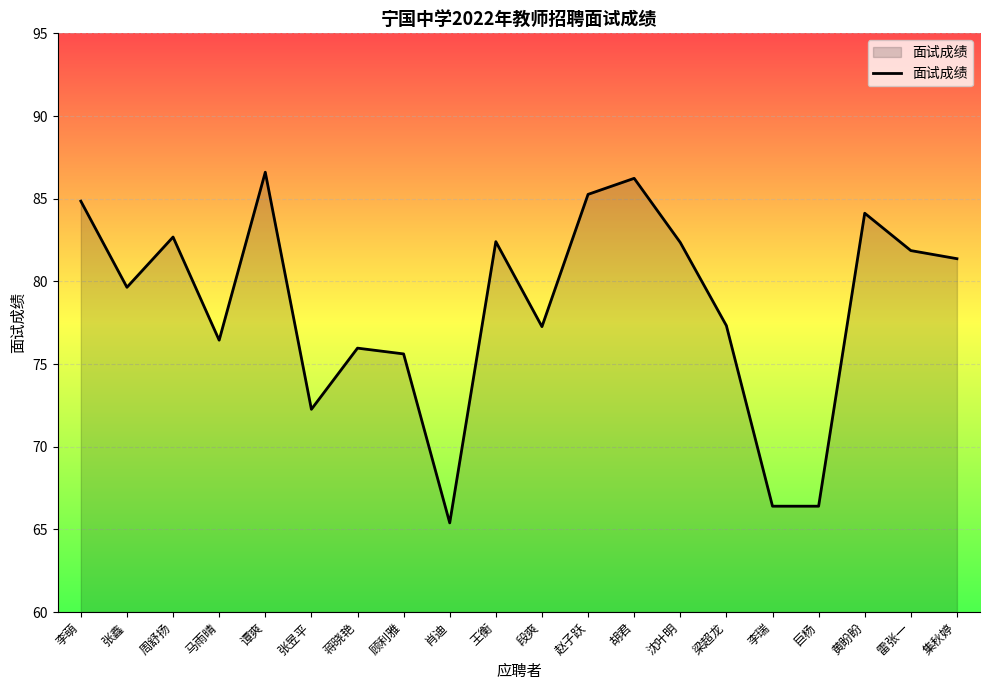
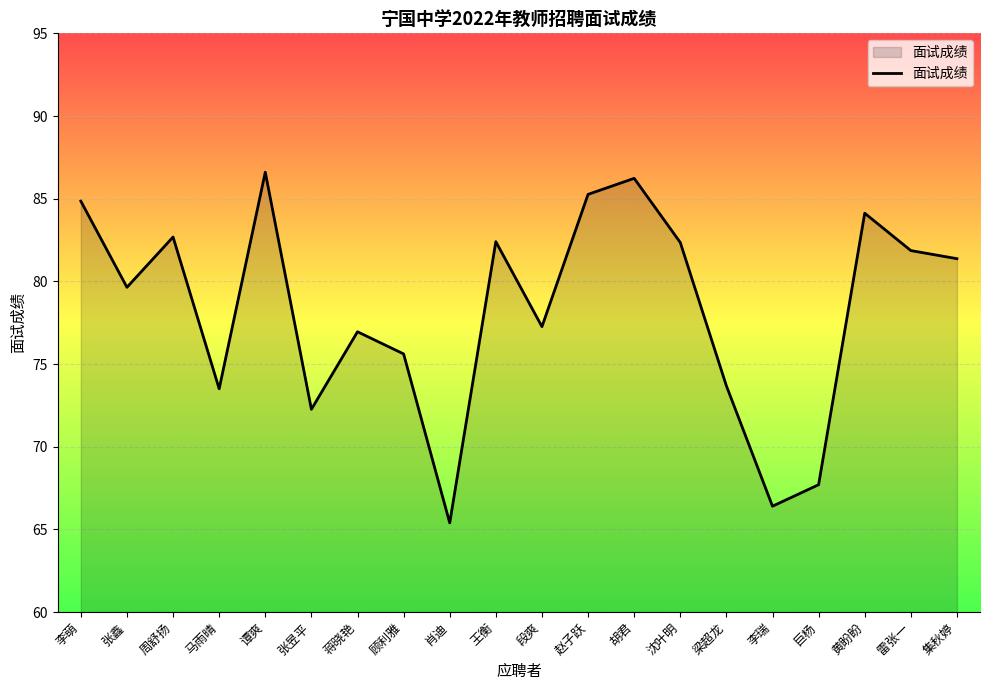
  {
    "李萌": 84.9,
    "张鑫": 79.6,
    "周舒扬": 82.7,
-   "马雨晴": 76.4,
+   "马雨晴": 73.5,
    "谭爽": 86.6,
    "张昱平": 72.3,
-   "蒋晓艳": 76.0,
+   "蒋晓艳": 77.0,
    "顾利雅": 75.6,
    "肖迪": 65.4,
    "王衡": 82.4,
    "段爽": 77.3,
    "赵子跃": 85.3,
    "胡君": 86.2,
    "沈叶明": 82.4,
-   "梁超龙": 77.3,
+   "梁超龙": 73.7,
    "李瑞": 66.4,
-   "巨杨": 66.4,
+   "巨杨": 67.7,
    "黄盼盼": 84.1,
    "雷张一": 81.9,
    "集秋婷": 81.4
  }
